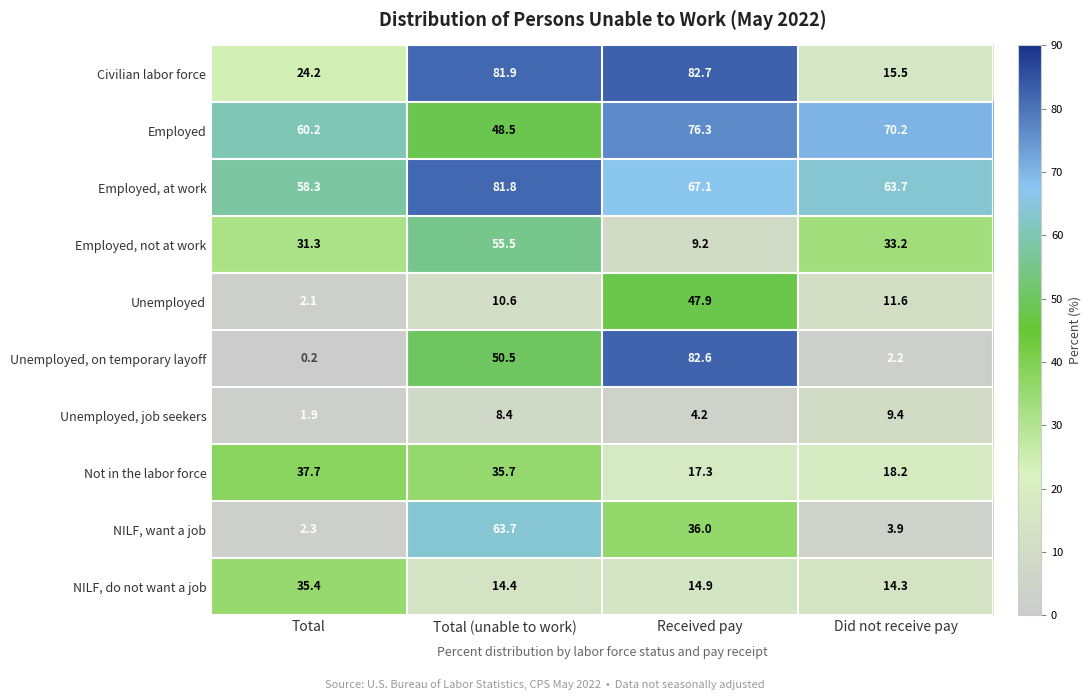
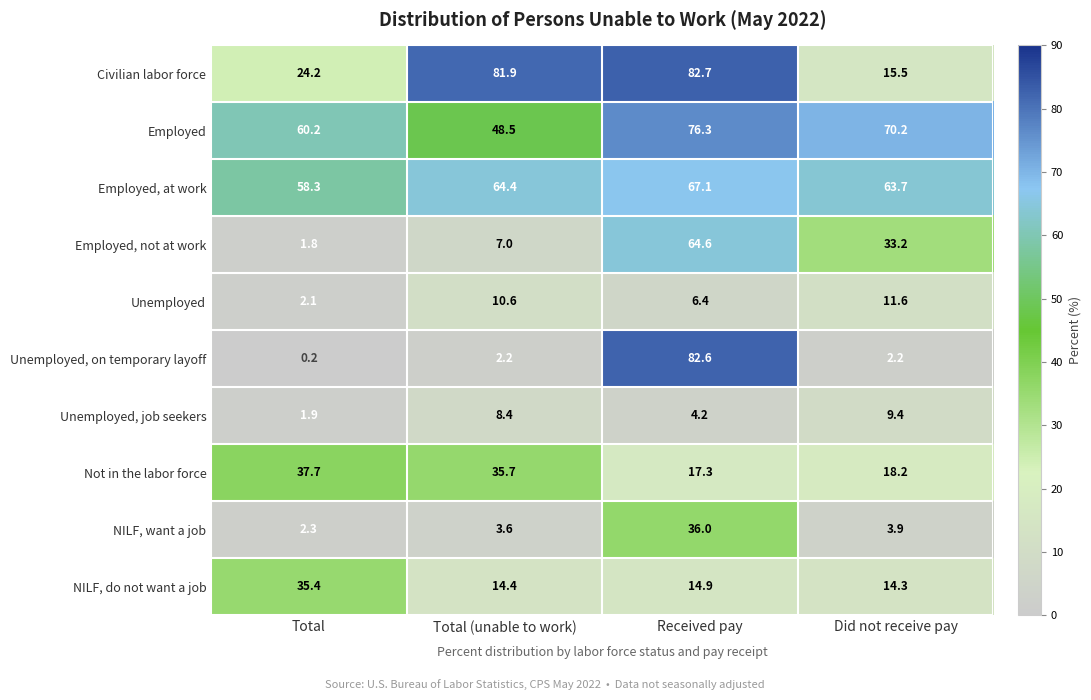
  {
    "Civilian labor force": {
      "Total": 24.2,
      "Total (unable to work)": 81.9,
      "Received pay": 82.7,
      "Did not receive pay": 15.5
    },
    "Employed": {
      "Total": 60.2,
      "Total (unable to work)": 48.5,
      "Received pay": 76.3,
      "Did not receive pay": 70.2
    },
    "Employed, at work": {
      "Total": 58.3,
-     "Total (unable to work)": 81.8,
+     "Total (unable to work)": 64.4,
      "Received pay": 67.1,
      "Did not receive pay": 63.7
    },
    "Employed, not at work": {
-     "Total": 31.3,
-     "Total (unable to work)": 55.5,
-     "Received pay": 9.2,
+     "Total": 1.8,
+     "Total (unable to work)": 7.0,
+     "Received pay": 64.6,
      "Did not receive pay": 33.2
    },
    "Unemployed": {
      "Total": 2.1,
      "Total (unable to work)": 10.6,
-     "Received pay": 47.9,
+     "Received pay": 6.4,
      "Did not receive pay": 11.6
    },
    "Unemployed, on temporary layoff": {
      "Total": 0.2,
-     "Total (unable to work)": 50.5,
+     "Total (unable to work)": 2.2,
      "Received pay": 82.6,
      "Did not receive pay": 2.2
    },
    "Unemployed, job seekers": {
      "Total": 1.9,
      "Total (unable to work)": 8.4,
      "Received pay": 4.2,
      "Did not receive pay": 9.4
    },
    "Not in the labor force": {
      "Total": 37.7,
      "Total (unable to work)": 35.7,
      "Received pay": 17.3,
      "Did not receive pay": 18.2
    },
    "NILF, want a job": {
      "Total": 2.3,
-     "Total (unable to work)": 63.7,
+     "Total (unable to work)": 3.6,
      "Received pay": 36.0,
      "Did not receive pay": 3.9
    },
    "NILF, do not want a job": {
      "Total": 35.4,
      "Total (unable to work)": 14.4,
      "Received pay": 14.9,
      "Did not receive pay": 14.3
    }
  }
